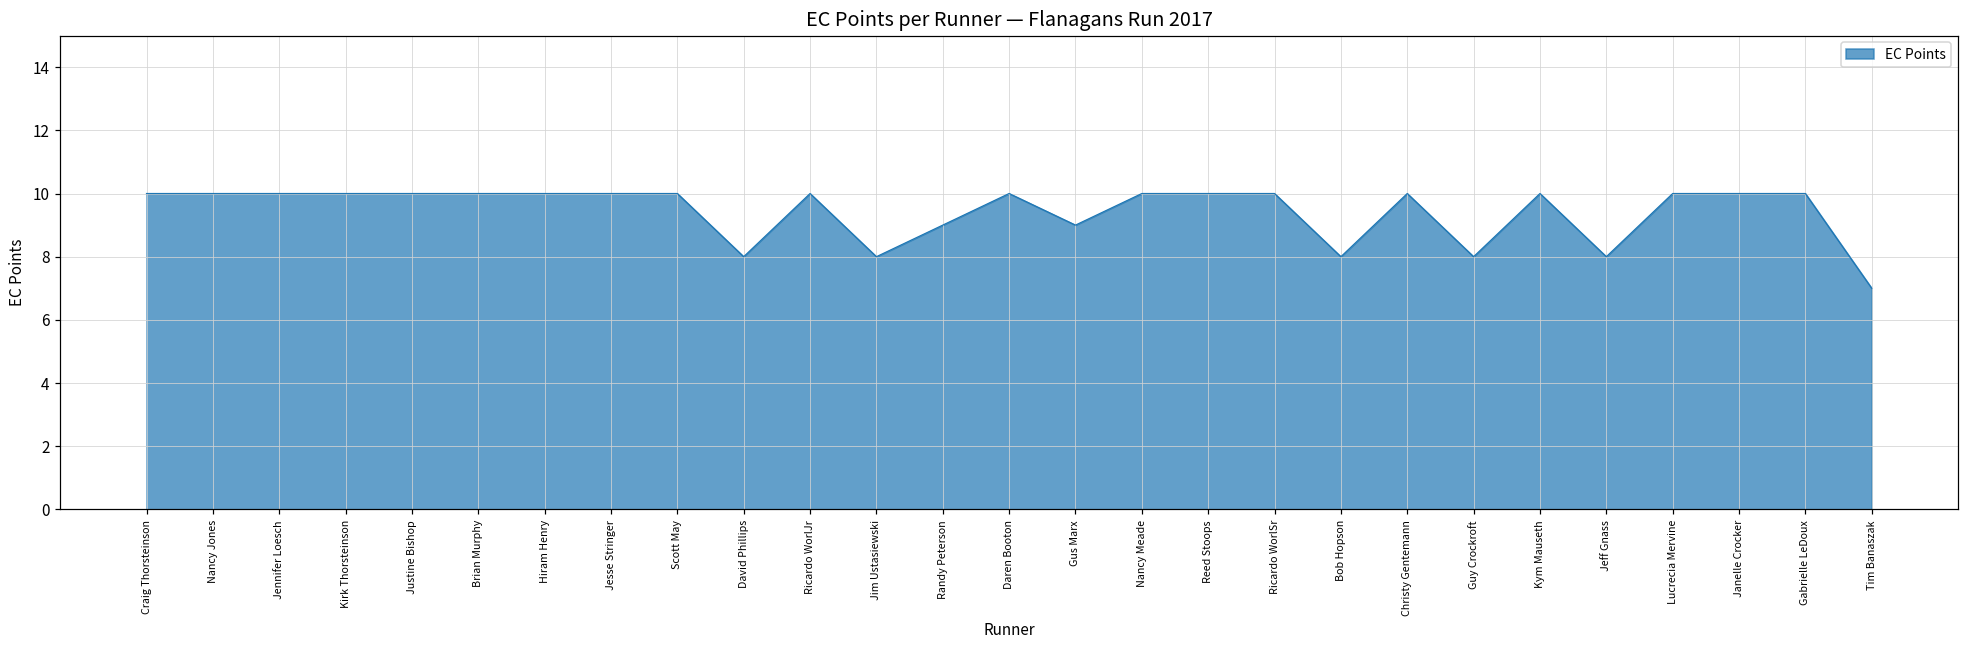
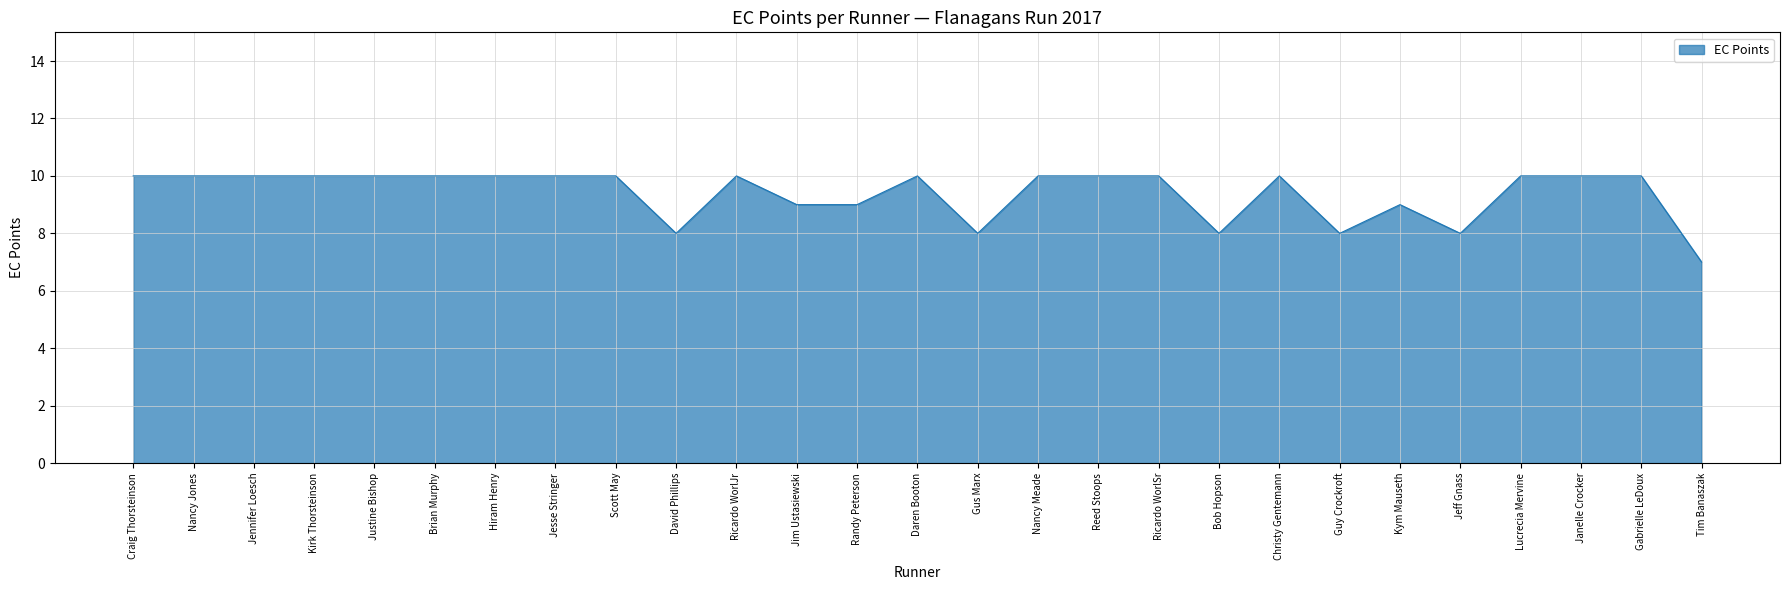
  {
    "Craig Thorsteinson": 10,
    "Nancy Jones": 10,
    "Jennifer Loesch": 10,
    "Kirk Thorsteinson": 10,
    "Justine Bishop": 10,
    "Brian Murphy": 10,
    "Hiram Henry": 10,
    "Jesse Stringer": 10,
    "Scott May": 10,
    "David Phillips": 8,
    "Ricardo WorlJr": 10,
-   "Jim Ustasiewski": 8,
+   "Jim Ustasiewski": 9,
    "Randy Peterson": 9,
    "Daren Booton": 10,
-   "Gus Marx": 9,
+   "Gus Marx": 8,
    "Nancy Meade": 10,
    "Reed Stoops": 10,
    "Ricardo WorlSr": 10,
    "Bob Hopson": 8,
    "Christy Gentemann": 10,
    "Guy Crockroft": 8,
-   "Kym Mauseth": 10,
+   "Kym Mauseth": 9,
    "Jeff Gnass": 8,
    "Lucrecia Mervine": 10,
    "Janelle Crocker": 10,
    "Gabrielle LeDoux": 10,
    "Tim Banaszak": 7
  }
